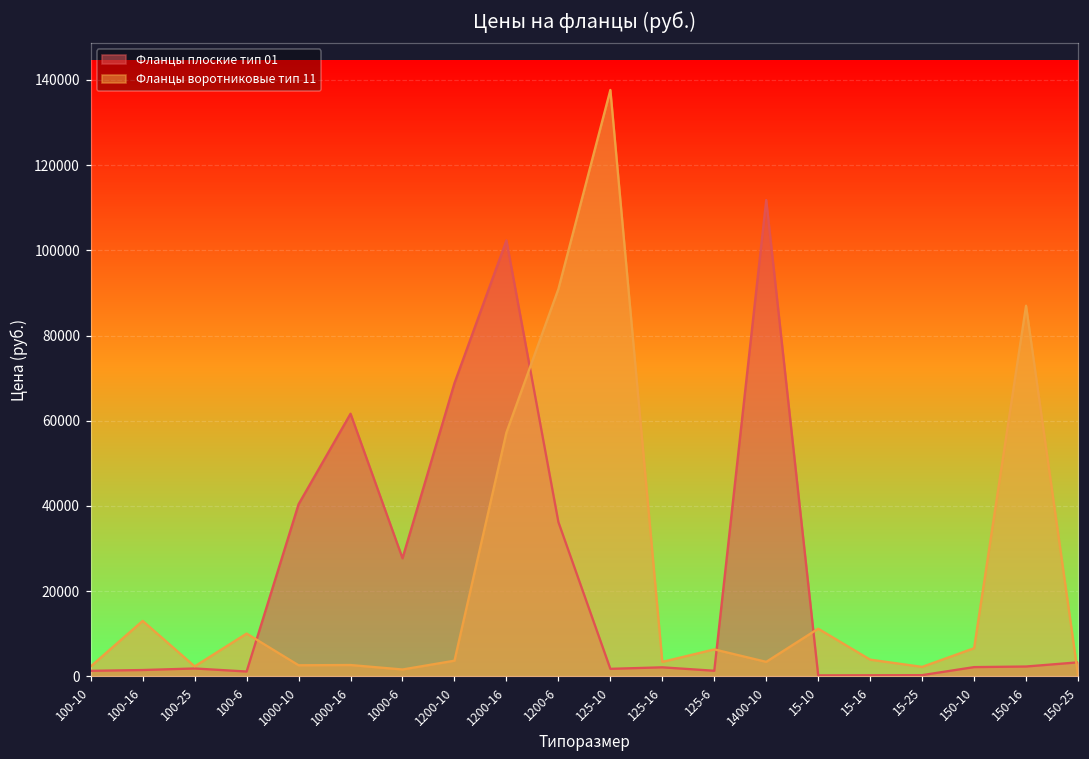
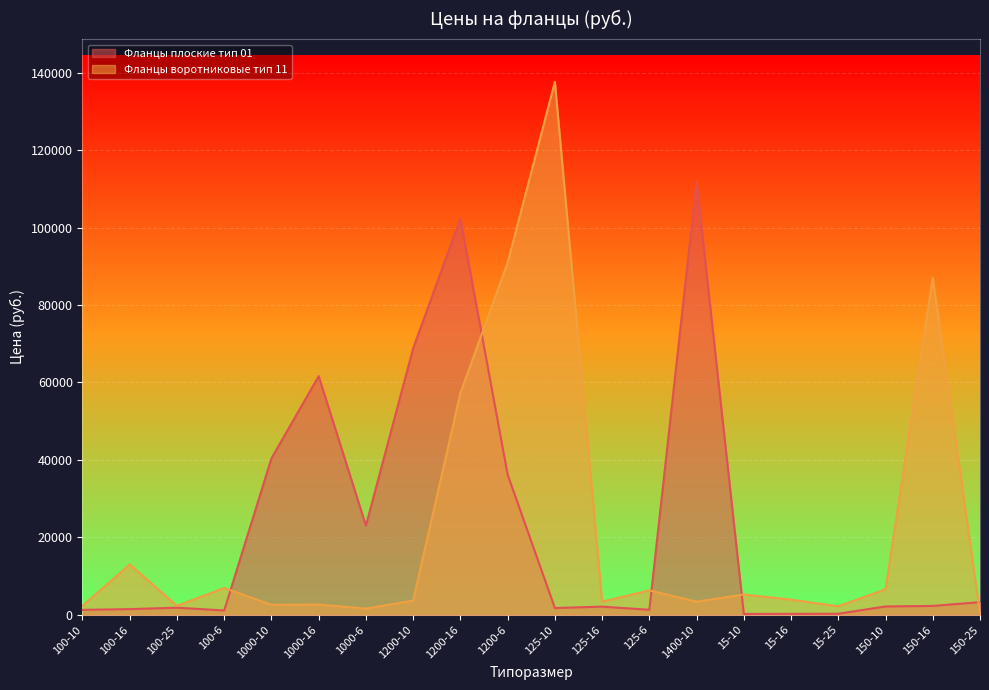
  {
    "Фланцы плоские тип 01": {
      "100-10": 1000,
      "100-16": 1000,
      "100-6": 1000,
      "1000-10": 40000,
      "1000-16": 62000,
-     "1000-6": 28000,
+     "1000-6": 23000,
      "1200-10": 69000,
      "1200-16": 102000,
      "1200-6": 36000,
      "125-10": 2000,
      "125-16": 2000,
      "125-6": 1000,
      "1400-10": 112000,
      "15-10": 0,
      "15-16": 0,
      "15-25": 0,
      "150-10": 2000,
      "150-16": 2000,
      "150-25": 3000
    },
    "Фланцы воротниковые тип 11": {
      "100-10": 2000,
      "100-16": 13000,
-     "100-6": 10000,
+     "100-6": 7000,
      "1000-10": 3000,
      "1000-16": 3000,
      "1000-6": 2000,
      "1200-10": 4000,
      "1200-16": 57000,
      "1200-6": 91000,
      "125-10": 138000,
      "125-16": 3000,
      "125-6": 6000,
      "1400-10": 3000,
-     "15-10": 11000,
+     "15-10": 5000,
      "15-16": 4000,
      "15-25": 2000,
      "150-10": 7000,
      "150-16": 87000,
      "150-25": 0
    }
  }
